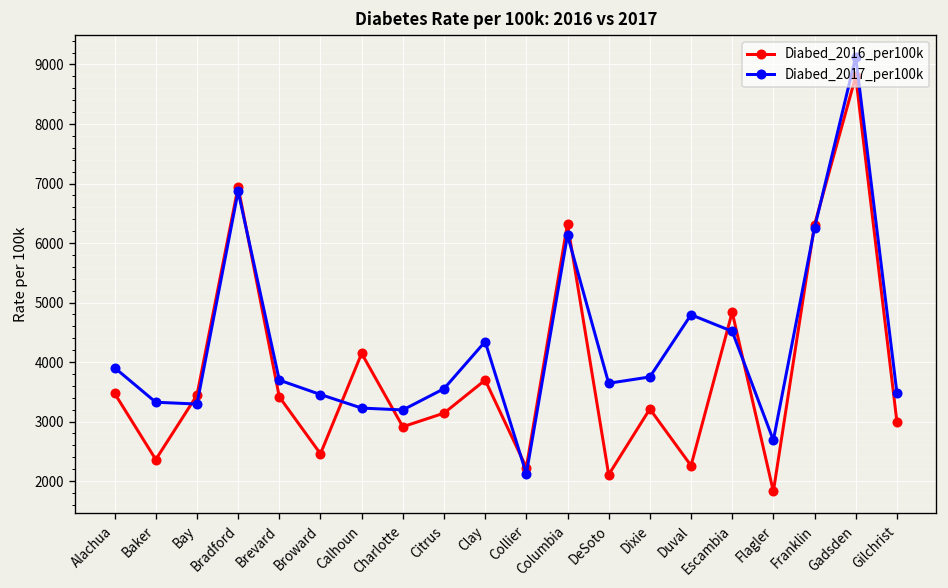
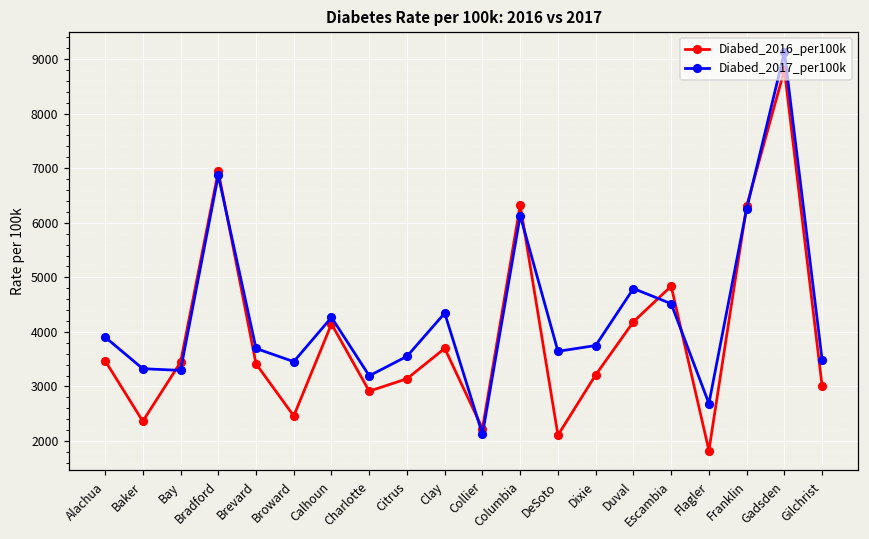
  {
    "Diabed_2016_per100k": {
      "Alachua": 3500,
      "Baker": 2400,
      "Bay": 3400,
      "Bradford": 6900,
      "Brevard": 3400,
      "Broward": 2500,
      "Calhoun": 4100,
      "Charlotte": 2900,
      "Citrus": 3100,
      "Clay": 3700,
      "Collier": 2200,
      "Columbia": 6300,
      "DeSoto": 2100,
      "Dixie": 3200,
-     "Duval": 2300,
+     "Duval": 4200,
      "Escambia": 4800,
      "Flagler": 1800,
      "Franklin": 6300,
      "Gilchrist": 3000
    },
    "Diabed_2017_per100k": {
      "Alachua": 3900,
      "Baker": 3300,
      "Bay": 3300,
      "Bradford": 6900,
      "Brevard": 3700,
      "Broward": 3500,
-     "Calhoun": 3200,
+     "Calhoun": 4300,
      "Charlotte": 3200,
      "Citrus": 3600,
      "Clay": 4300,
      "Collier": 2100,
      "Columbia": 6100,
      "DeSoto": 3600,
      "Dixie": 3800,
      "Duval": 4800,
      "Escambia": 4500,
      "Flagler": 2700,
      "Franklin": 6300,
      "Gilchrist": 3500
    }
  }
